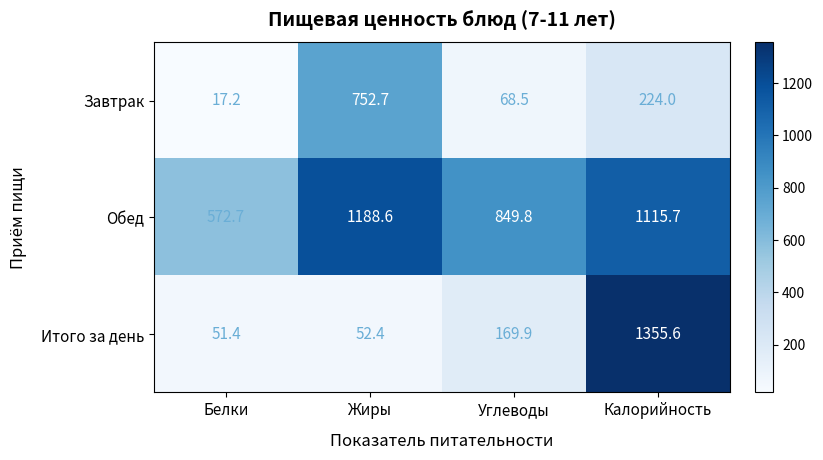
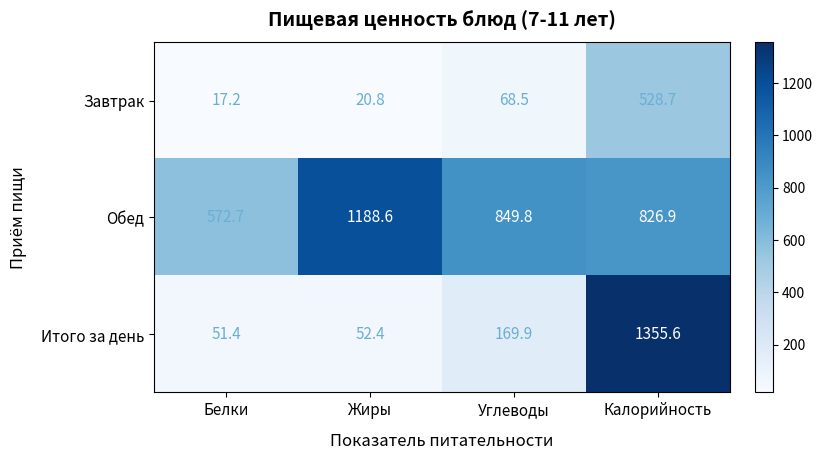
  {
    "Завтрак": {
      "Белки": 17.2,
-     "Жиры": 752.7,
+     "Жиры": 20.8,
      "Углеводы": 68.5,
-     "Калорийность": 224.0
+     "Калорийность": 528.7
    },
    "Обед": {
      "Жиры": 1188.6,
      "Углеводы": 849.8,
-     "Калорийность": 1115.7
+     "Калорийность": 826.9
    },
    "Итого за день": {
      "Белки": 51.4,
      "Жиры": 52.4,
      "Углеводы": 169.9,
      "Калорийность": 1355.6
    }
  }
